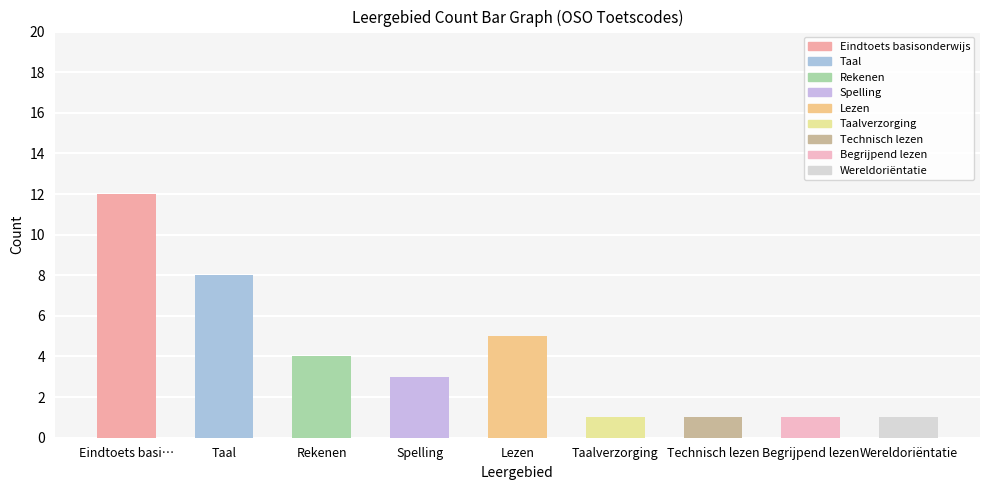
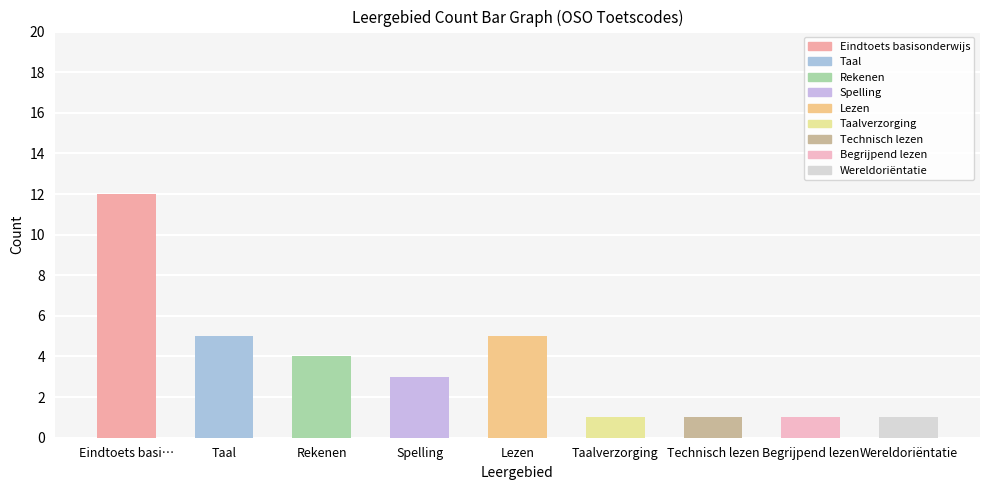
  {
    "Eindtoets basi…": 12,
-   "Taal": 8,
+   "Taal": 5,
    "Rekenen": 4,
    "Spelling": 3,
    "Lezen": 5,
    "Taalverzorging": 1,
    "Technisch lezen": 1,
    "Begrijpend lezen": 1,
    "Wereldoriëntatie": 1
  }
